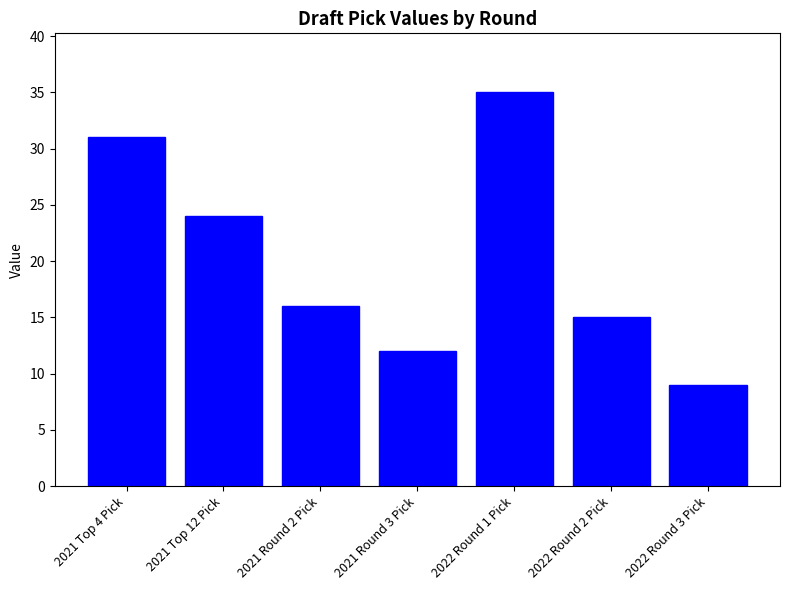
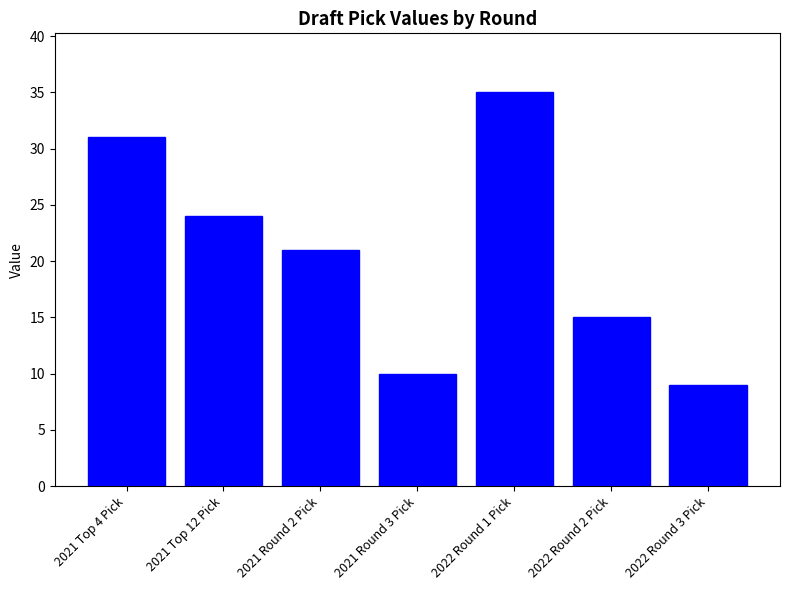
  {
    "2021 Top 4 Pick": 31,
    "2021 Top 12 Pick": 24,
-   "2021 Round 2 Pick": 16,
-   "2021 Round 3 Pick": 12,
+   "2021 Round 2 Pick": 21,
+   "2021 Round 3 Pick": 10,
    "2022 Round 1 Pick": 35,
    "2022 Round 2 Pick": 15,
    "2022 Round 3 Pick": 9
  }
